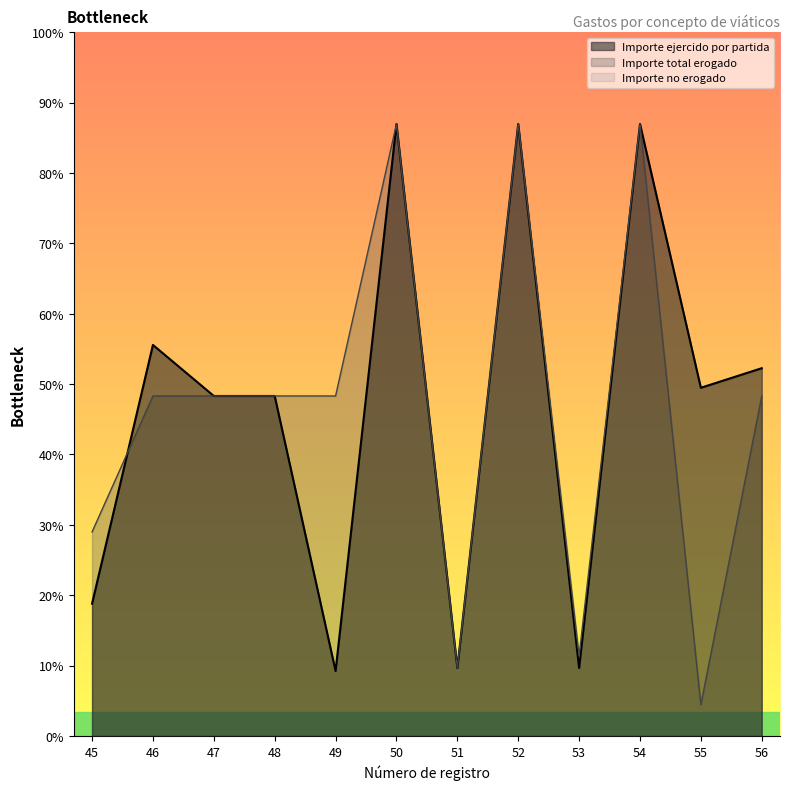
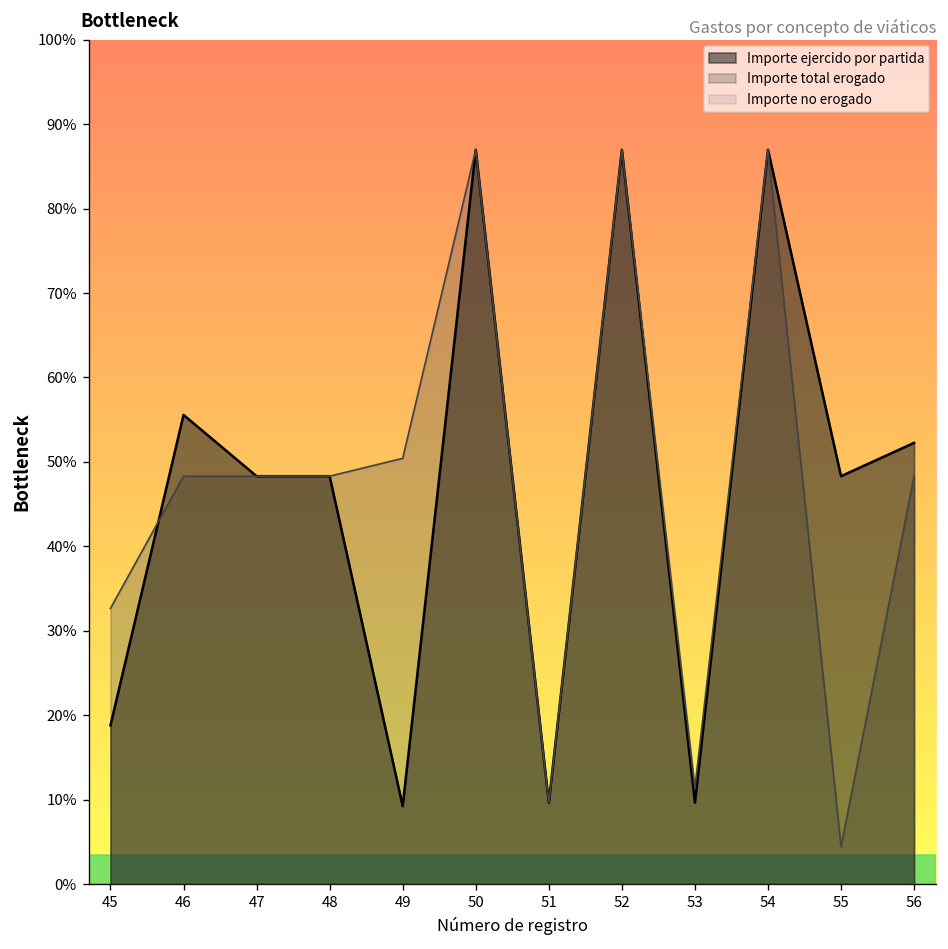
  {
    "Importe ejercido por partida": {
      "45": "19%",
      "46": "56%",
      "49": "9%",
      "53": "10%",
-     "55": "49%",
+     "55": "48%",
      "56": "52%"
    },
    "Importe total erogado": {
-     "45": "29%",
+     "45": "33%",
      "46": "48%",
-     "49": "48%",
+     "49": "50%",
      "53": "11%",
      "55": "4%",
      "56": "48%"
    }
  }
